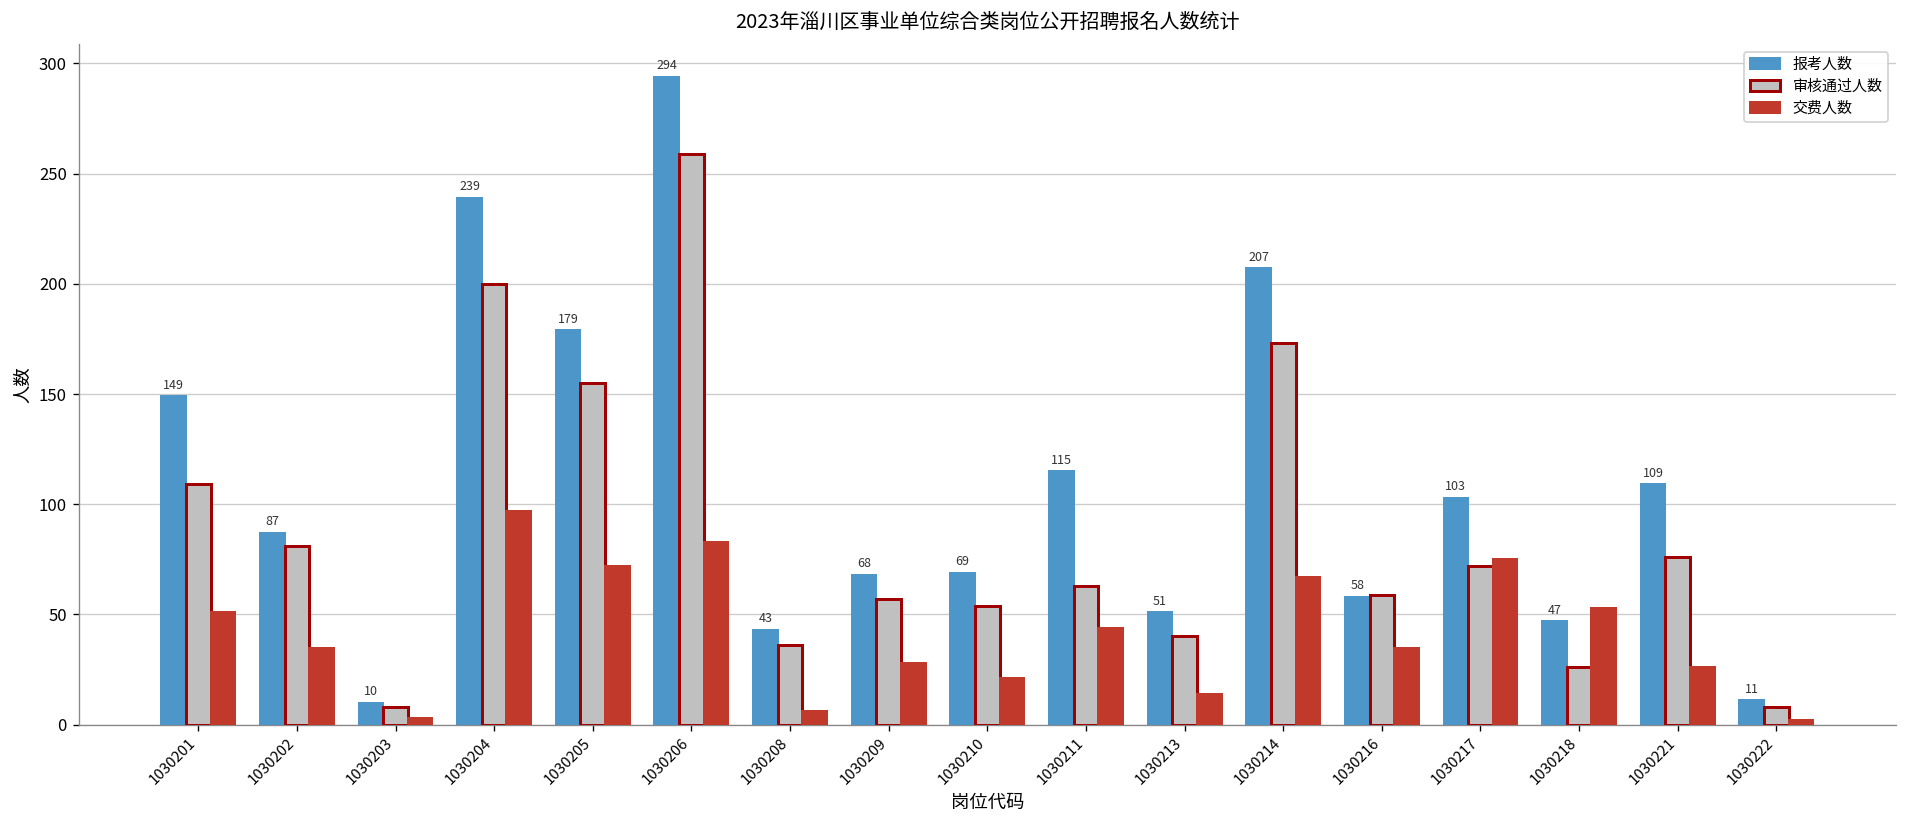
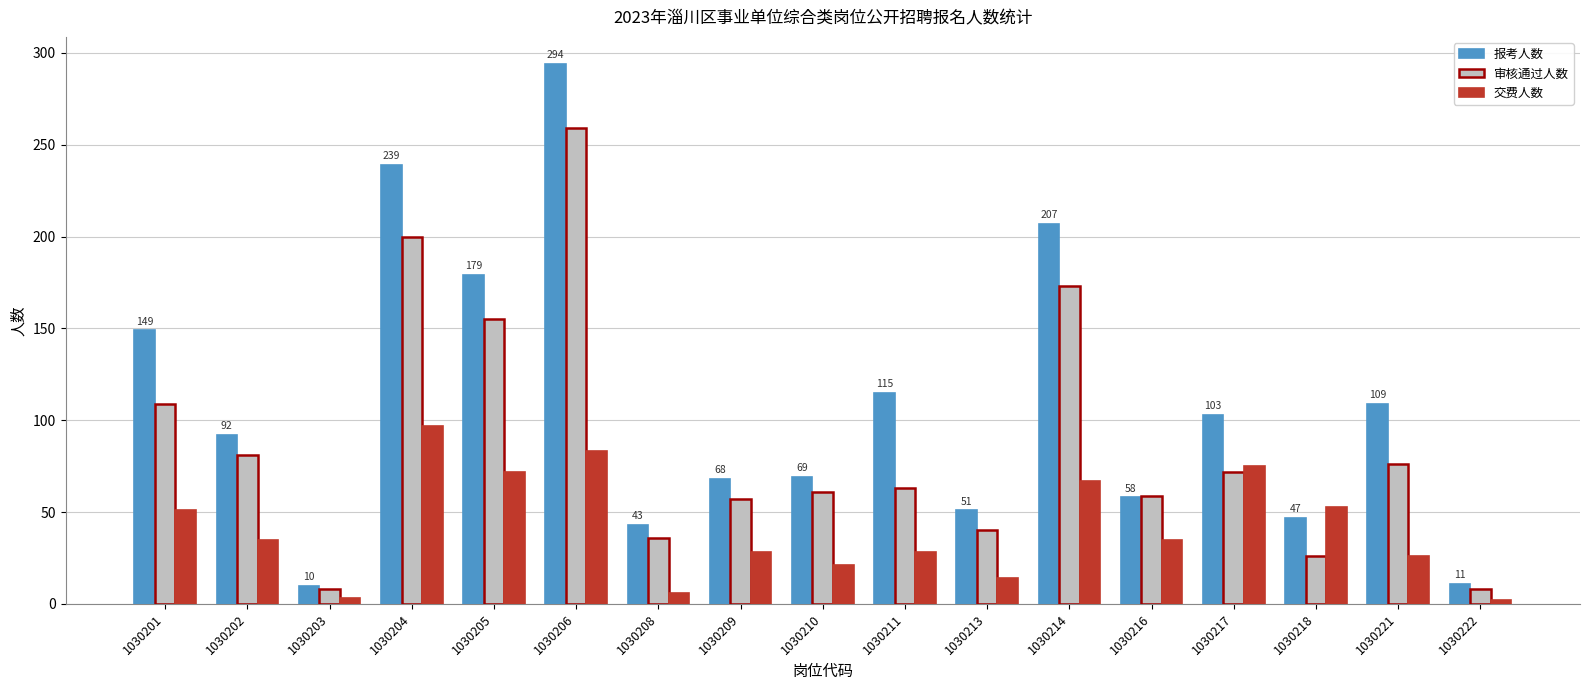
  {
    "报考人数": {
      "1030201": 149,
-     "1030202": 87,
+     "1030202": 92,
      "1030203": 10,
      "1030204": 239,
      "1030205": 179,
      "1030206": 294,
      "1030208": 43,
      "1030209": 68,
      "1030210": 69,
      "1030211": 115,
      "1030213": 51,
      "1030214": 207,
      "1030216": 58,
      "1030217": 103,
      "1030218": 47,
      "1030221": 109,
      "1030222": 11
    },
    "审核通过人数": {
      "1030201": 109,
      "1030202": 81,
      "1030203": 8,
      "1030204": 200,
      "1030205": 155,
      "1030206": 259,
      "1030208": 36,
      "1030209": 57,
-     "1030210": 54,
+     "1030210": 61,
      "1030211": 63,
      "1030213": 40,
      "1030214": 173,
      "1030216": 59,
      "1030217": 72,
      "1030218": 26,
      "1030221": 76,
      "1030222": 8
    },
    "交费人数": {
      "1030201": 51,
      "1030202": 35,
      "1030203": 3,
      "1030204": 97,
      "1030205": 72,
      "1030206": 83,
      "1030208": 6,
      "1030209": 28,
      "1030210": 21,
-     "1030211": 44,
+     "1030211": 28,
      "1030213": 14,
      "1030214": 67,
      "1030216": 35,
      "1030217": 75,
      "1030218": 53,
      "1030221": 26,
      "1030222": 2
    }
  }
